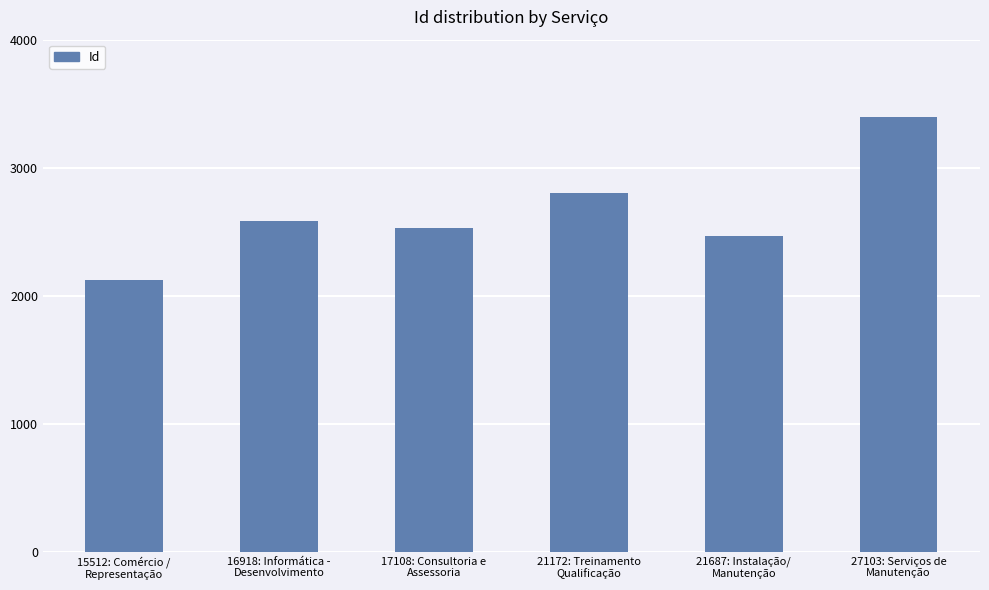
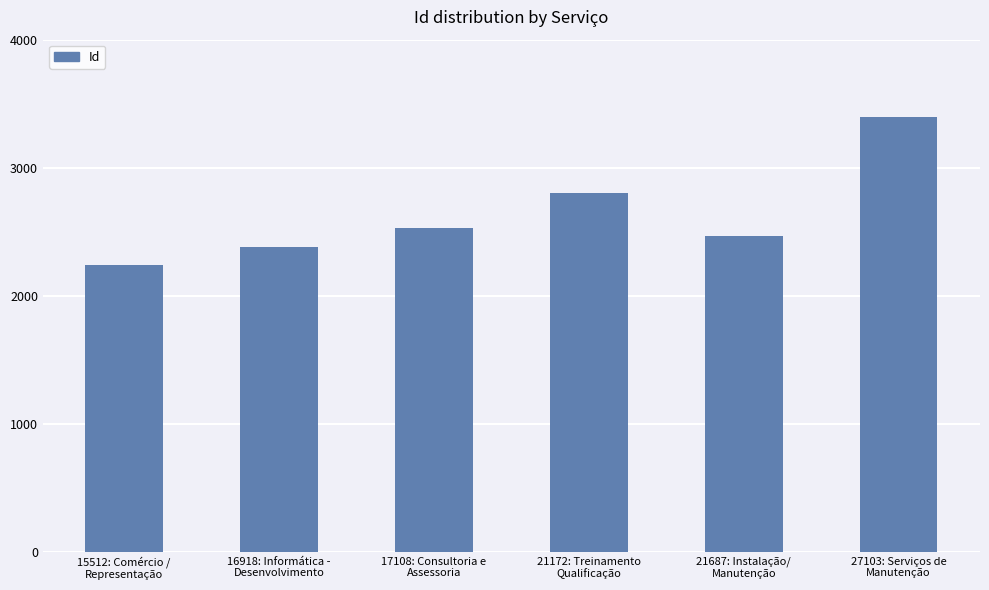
  {
-   "15512: Comércio / Representação": 2130,
-   "16918: Informática - Desenvolvimento": 2590,
+   "15512: Comércio / Representação": 2240,
+   "16918: Informática - Desenvolvimento": 2380,
    "17108: Consultoria e Assessoria": 2530,
    "21172: Treinamento Qualificação": 2810,
    "21687: Instalação/ Manutenção": 2470,
    "27103: Serviços de Manutenção": 3400
  }
